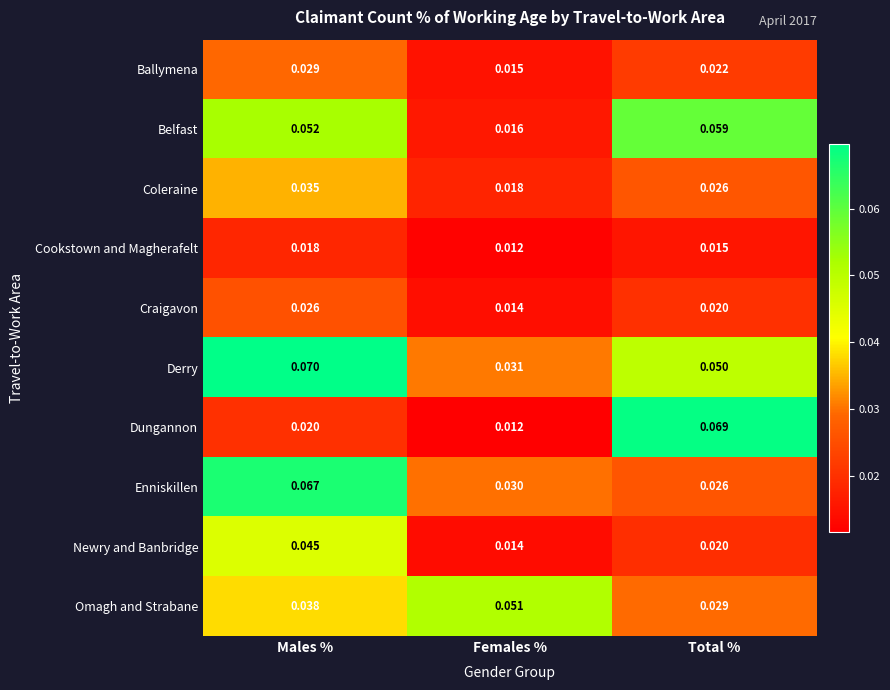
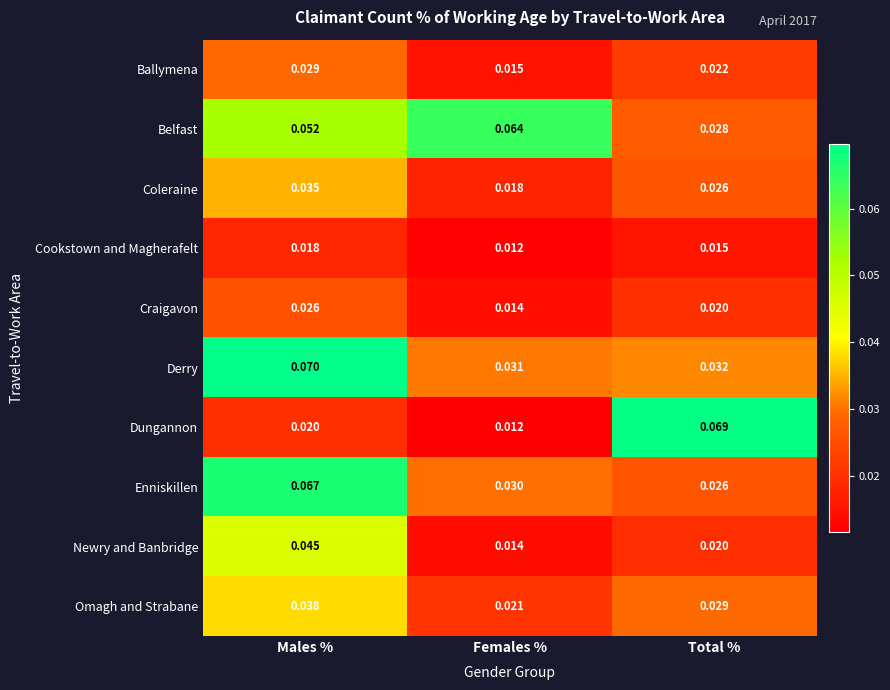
  {
    "Ballymena": {
      "Males %": 0.029,
      "Females %": 0.015,
      "Total %": 0.022
    },
    "Belfast": {
      "Males %": 0.052,
-     "Females %": 0.016,
-     "Total %": 0.059
+     "Females %": 0.064,
+     "Total %": 0.028
    },
    "Coleraine": {
      "Males %": 0.035,
      "Females %": 0.018,
      "Total %": 0.026
    },
    "Cookstown and Magherafelt": {
      "Males %": 0.018,
      "Females %": 0.012,
      "Total %": 0.015
    },
    "Craigavon": {
      "Males %": 0.026,
      "Females %": 0.014,
      "Total %": 0.020
    },
    "Derry": {
      "Males %": 0.070,
      "Females %": 0.031,
-     "Total %": 0.050
+     "Total %": 0.032
    },
    "Dungannon": {
      "Males %": 0.020,
      "Females %": 0.012,
      "Total %": 0.069
    },
    "Enniskillen": {
      "Males %": 0.067,
      "Females %": 0.030,
      "Total %": 0.026
    },
    "Newry and Banbridge": {
      "Males %": 0.045,
      "Females %": 0.014,
      "Total %": 0.020
    },
    "Omagh and Strabane": {
      "Males %": 0.038,
-     "Females %": 0.051,
+     "Females %": 0.021,
      "Total %": 0.029
    }
  }
